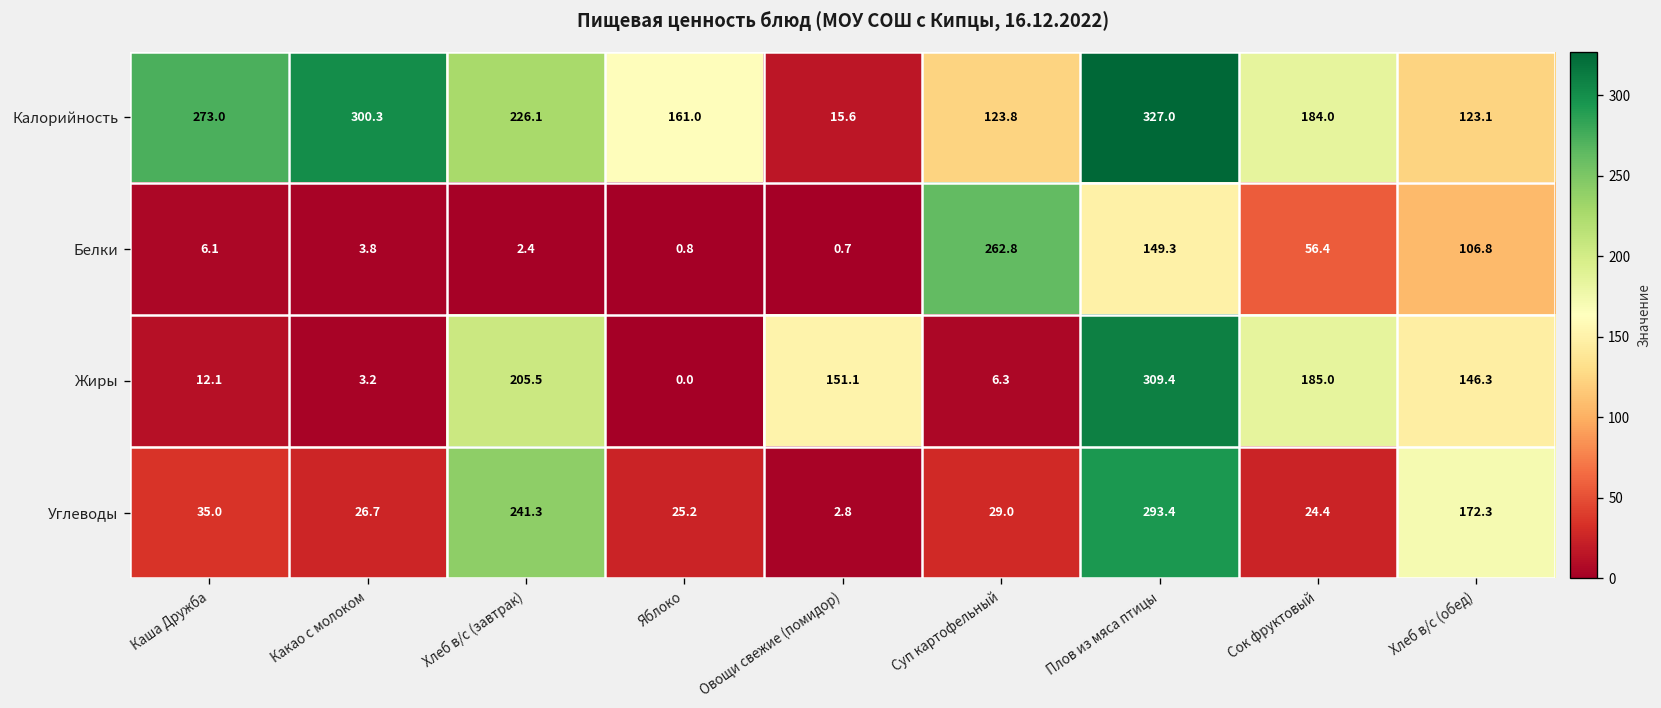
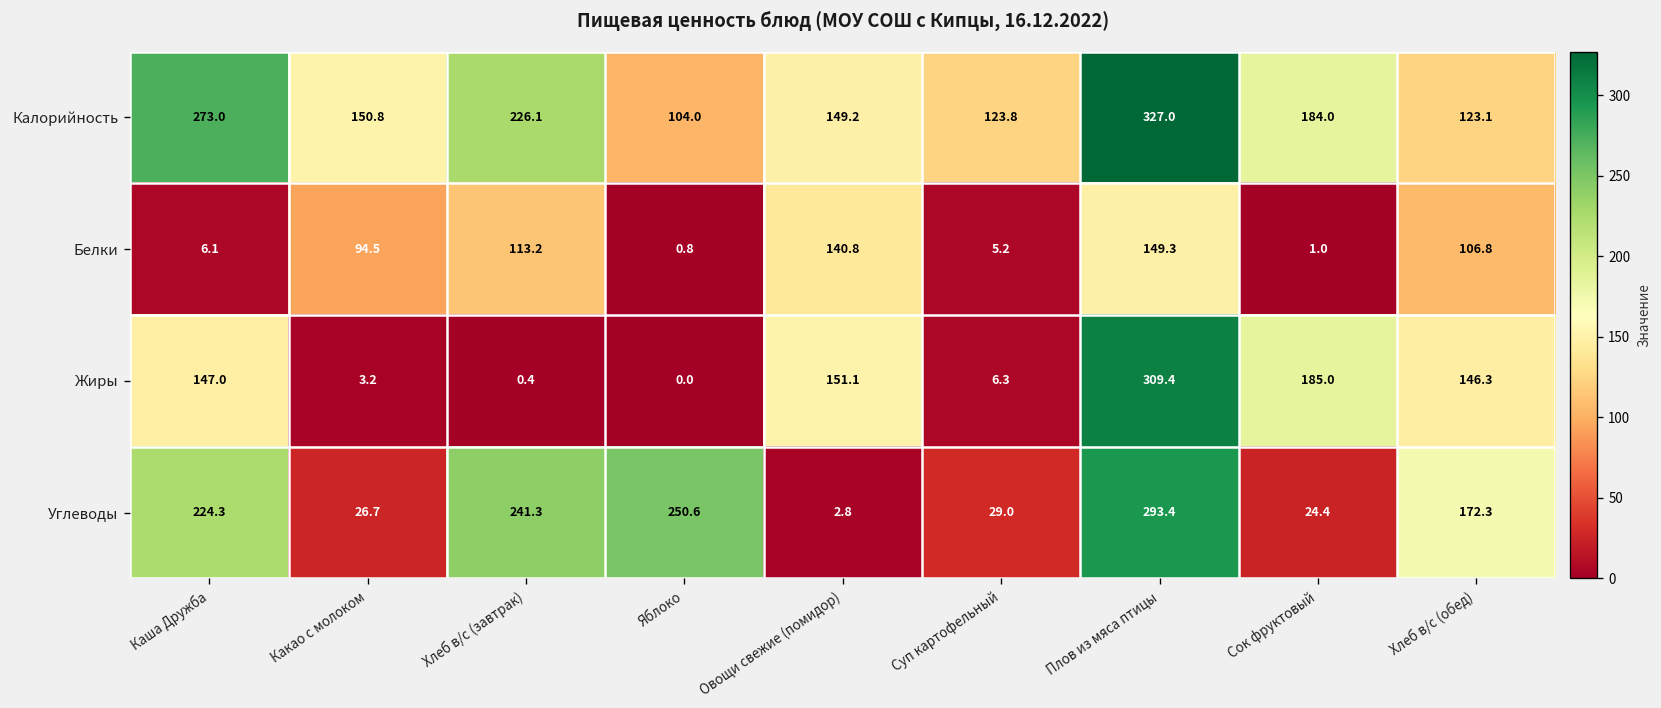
  {
    "Калорийность": {
      "Каша Дружба": 273.0,
-     "Какао с молоком": 300.3,
+     "Какао с молоком": 150.8,
      "Хлеб в/с (завтрак)": 226.1,
-     "Яблоко": 161.0,
-     "Овощи свежие (помидор)": 15.6,
+     "Яблоко": 104.0,
+     "Овощи свежие (помидор)": 149.2,
      "Суп картофельный": 123.8,
      "Плов из мяса птицы": 327.0,
      "Сок фруктовый": 184.0,
      "Хлеб в/с (обед)": 123.1
    },
    "Белки": {
      "Каша Дружба": 6.1,
-     "Какао с молоком": 3.8,
-     "Хлеб в/с (завтрак)": 2.4,
+     "Какао с молоком": 94.5,
+     "Хлеб в/с (завтрак)": 113.2,
      "Яблоко": 0.8,
-     "Овощи свежие (помидор)": 0.7,
-     "Суп картофельный": 262.8,
+     "Овощи свежие (помидор)": 140.8,
+     "Суп картофельный": 5.2,
      "Плов из мяса птицы": 149.3,
-     "Сок фруктовый": 56.4,
+     "Сок фруктовый": 1.0,
      "Хлеб в/с (обед)": 106.8
    },
    "Жиры": {
-     "Каша Дружба": 12.1,
+     "Каша Дружба": 147.0,
      "Какао с молоком": 3.2,
-     "Хлеб в/с (завтрак)": 205.5,
+     "Хлеб в/с (завтрак)": 0.4,
      "Яблоко": 0.0,
      "Овощи свежие (помидор)": 151.1,
      "Суп картофельный": 6.3,
      "Плов из мяса птицы": 309.4,
      "Сок фруктовый": 185.0,
      "Хлеб в/с (обед)": 146.3
    },
    "Углеводы": {
-     "Каша Дружба": 35.0,
+     "Каша Дружба": 224.3,
      "Какао с молоком": 26.7,
      "Хлеб в/с (завтрак)": 241.3,
-     "Яблоко": 25.2,
+     "Яблоко": 250.6,
      "Овощи свежие (помидор)": 2.8,
      "Суп картофельный": 29.0,
      "Плов из мяса птицы": 293.4,
      "Сок фруктовый": 24.4,
      "Хлеб в/с (обед)": 172.3
    }
  }
